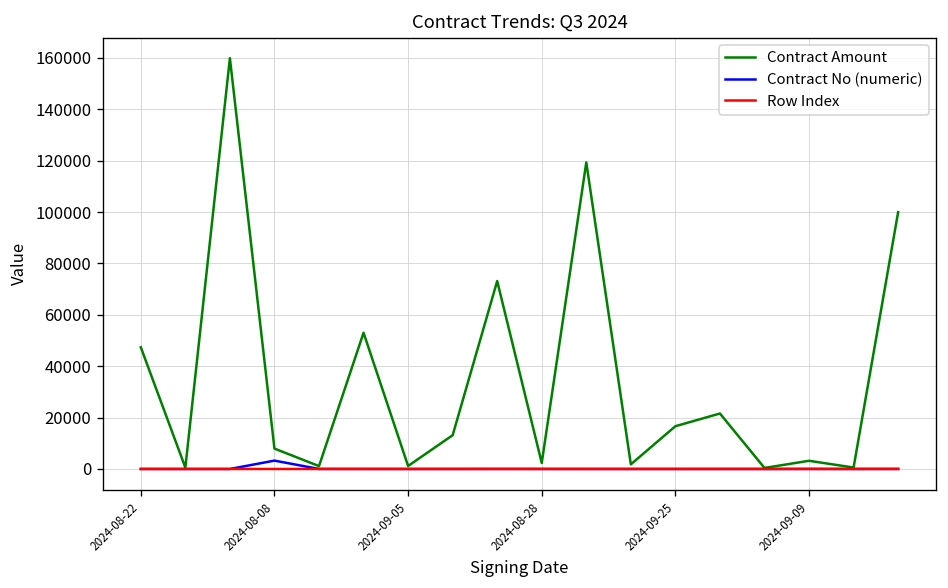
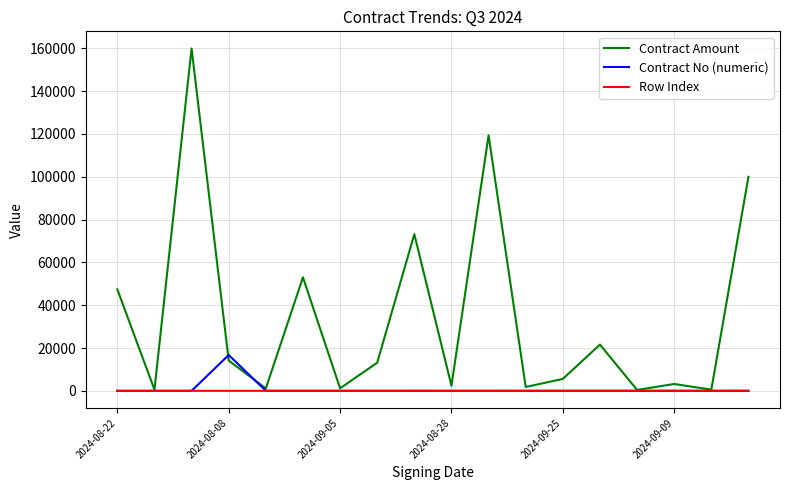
  {
    "Contract Amount": {
-     "2024-08-08": 8000,
-     "2024-09-25": 17000,
+     "2024-08-08": 14000,
+     "2024-09-25": 6000,
      "2024-09-09": 3000
    },
    "Contract No (numeric)": {
-     "2024-08-08": 3000
+     "2024-08-08": 17000
    },
    "Row Index": {
      "2024-08-08": 0
    }
  }
